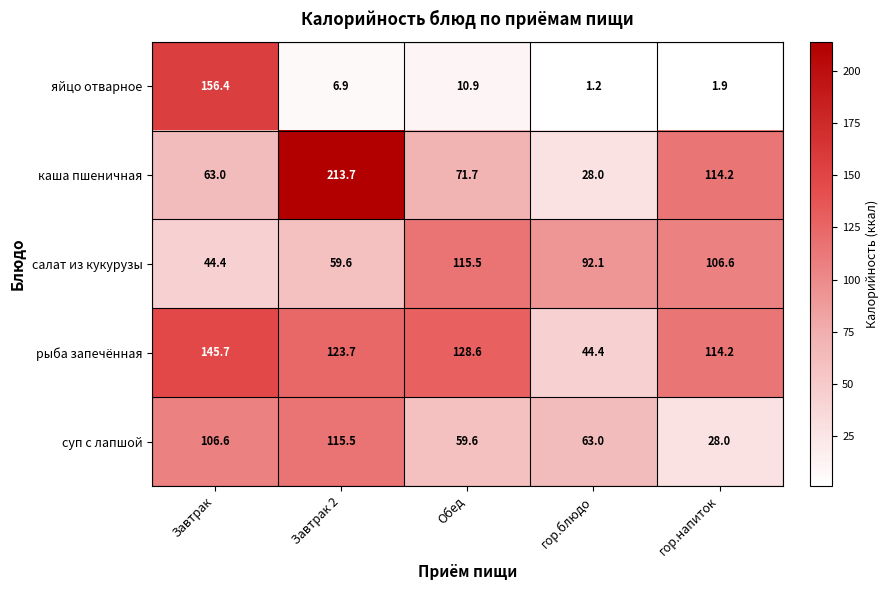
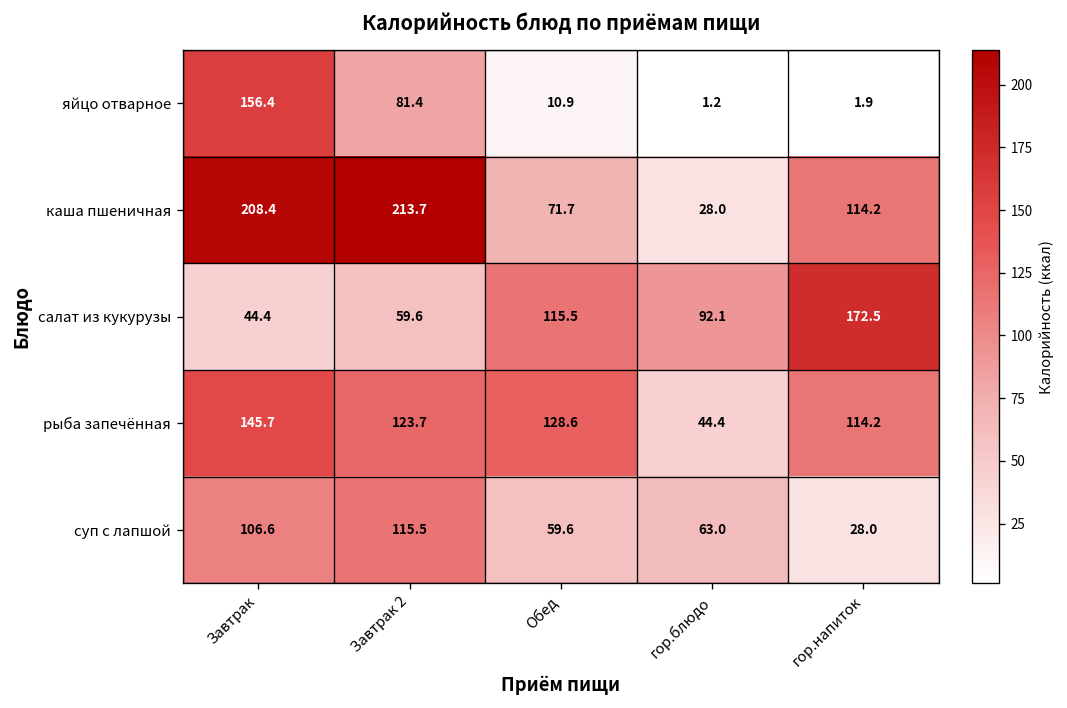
  {
    "яйцо отварное": {
      "Завтрак": 156.4,
-     "Завтрак 2": 6.9,
+     "Завтрак 2": 81.4,
      "Обед": 10.9,
      "гор.блюдо": 1.2,
      "гор.напиток": 1.9
    },
    "каша пшеничная": {
-     "Завтрак": 63.0,
+     "Завтрак": 208.4,
      "Завтрак 2": 213.7,
      "Обед": 71.7,
      "гор.блюдо": 28.0,
      "гор.напиток": 114.2
    },
    "салат из кукурузы": {
      "Завтрак": 44.4,
      "Завтрак 2": 59.6,
      "Обед": 115.5,
      "гор.блюдо": 92.1,
-     "гор.напиток": 106.6
+     "гор.напиток": 172.5
    },
    "рыба запечённая": {
      "Завтрак": 145.7,
      "Завтрак 2": 123.7,
      "Обед": 128.6,
      "гор.блюдо": 44.4,
      "гор.напиток": 114.2
    },
    "суп с лапшой": {
      "Завтрак": 106.6,
      "Завтрак 2": 115.5,
      "Обед": 59.6,
      "гор.блюдо": 63.0,
      "гор.напиток": 28.0
    }
  }
